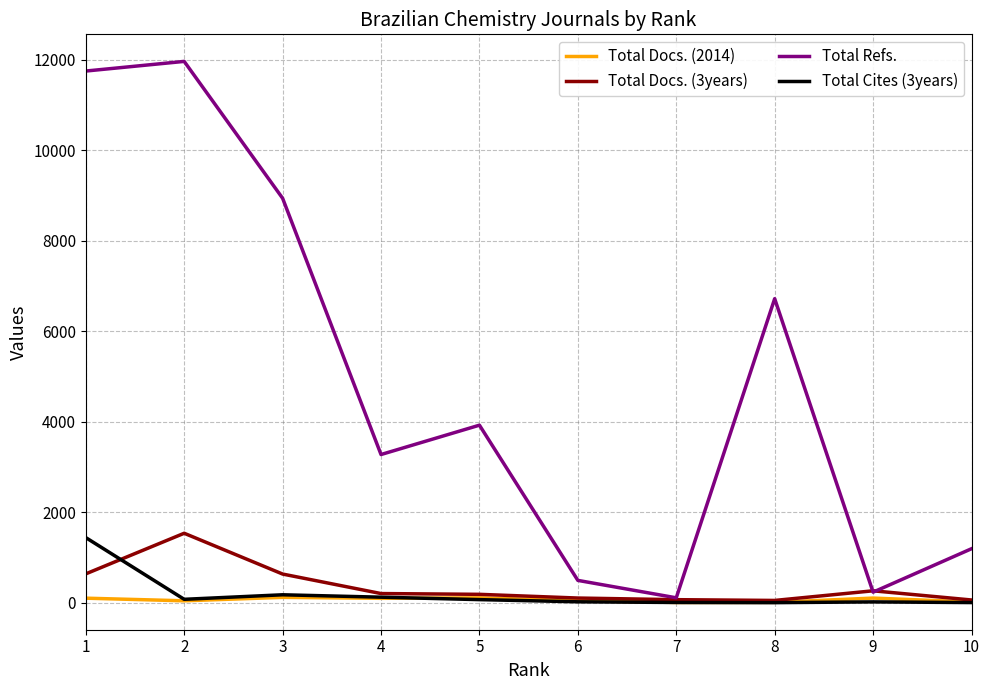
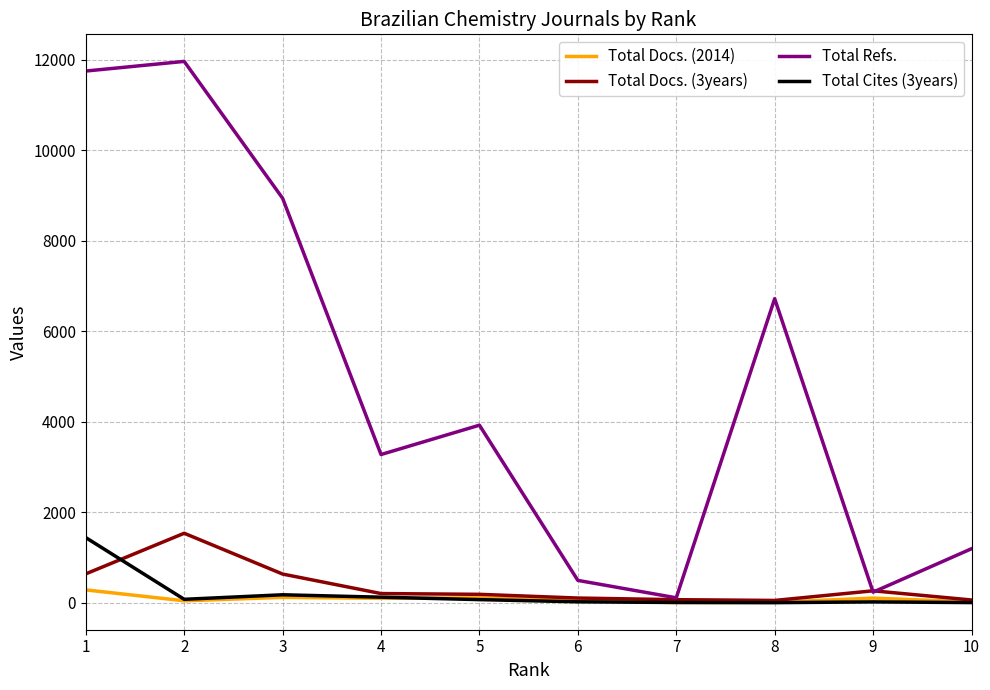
  {
    "Total Docs. (2014)": {
-     "1": 100,
+     "1": 300,
      "3": 100,
      "9": 100
    },
    "Total Docs. (3years)": {
      "1": 600,
      "2": 1500,
      "3": 600,
      "4": 200,
      "5": 200,
      "6": 100
    },
    "Total Refs.": {
      "1": 11700,
      "2": 12000,
      "3": 8900,
      "4": 3300,
      "5": 3900,
      "6": 500,
      "8": 6700,
      "10": 1200
    },
    "Total Cites (3years)": {
      "1": 1400,
      "3": 200,
      "9": 0
    }
  }
